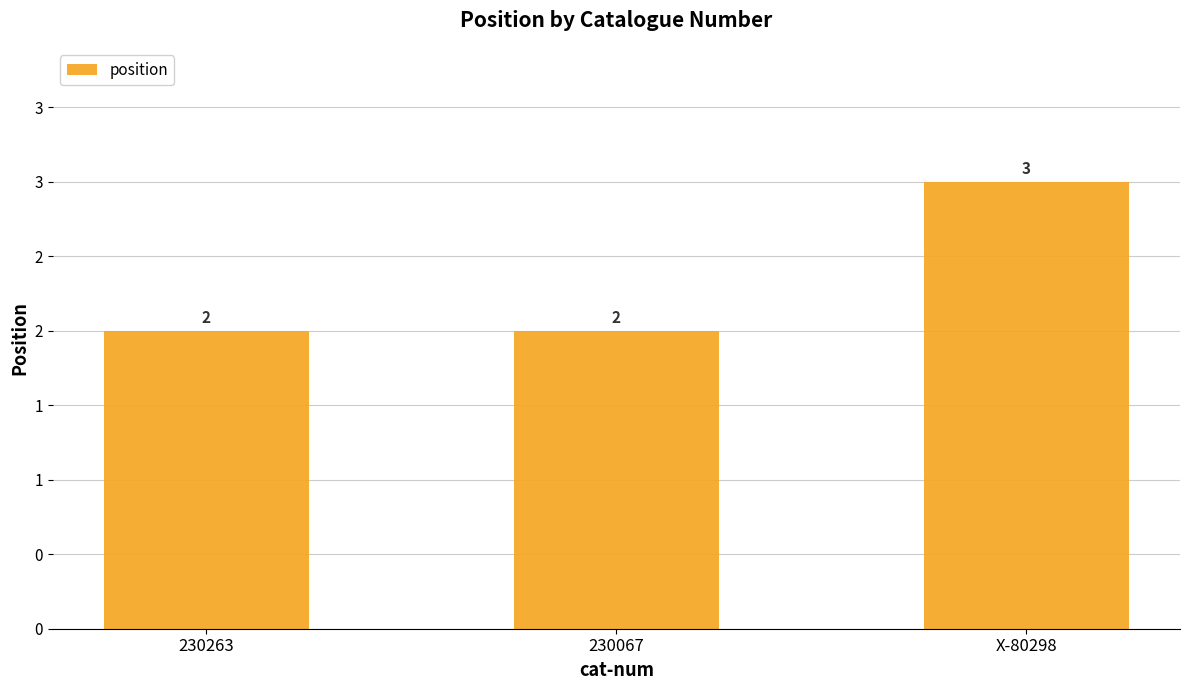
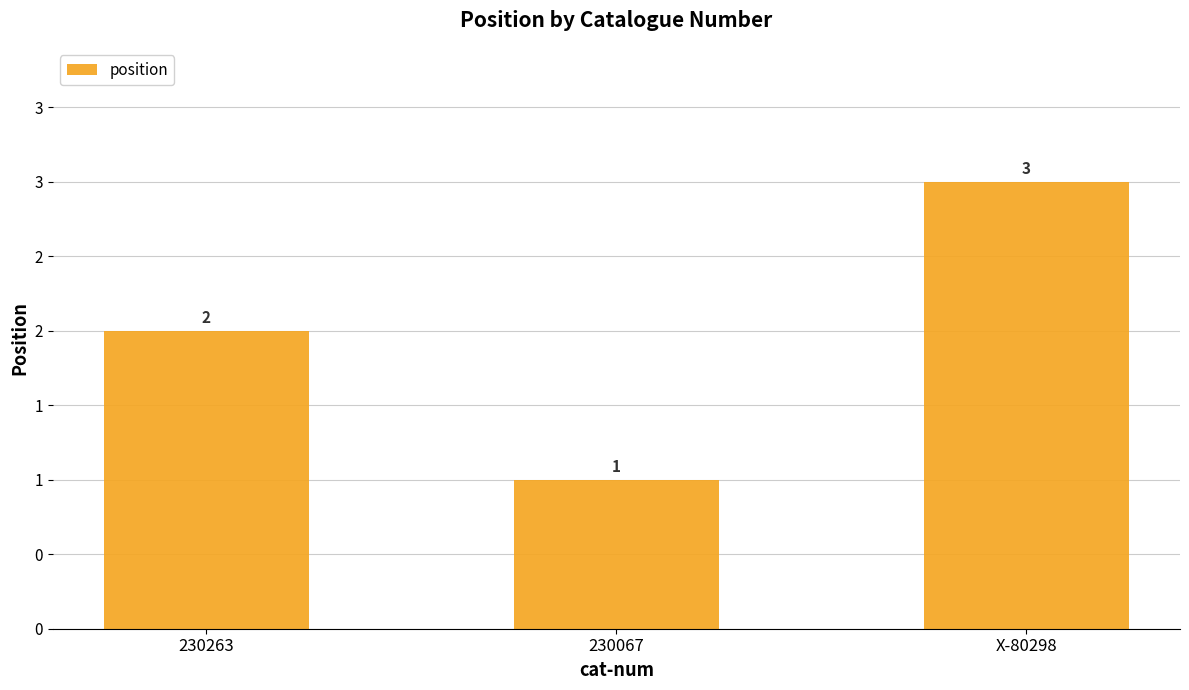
  {
    "230263": 2,
-   "230067": 2,
+   "230067": 1,
    "X-80298": 3
  }
